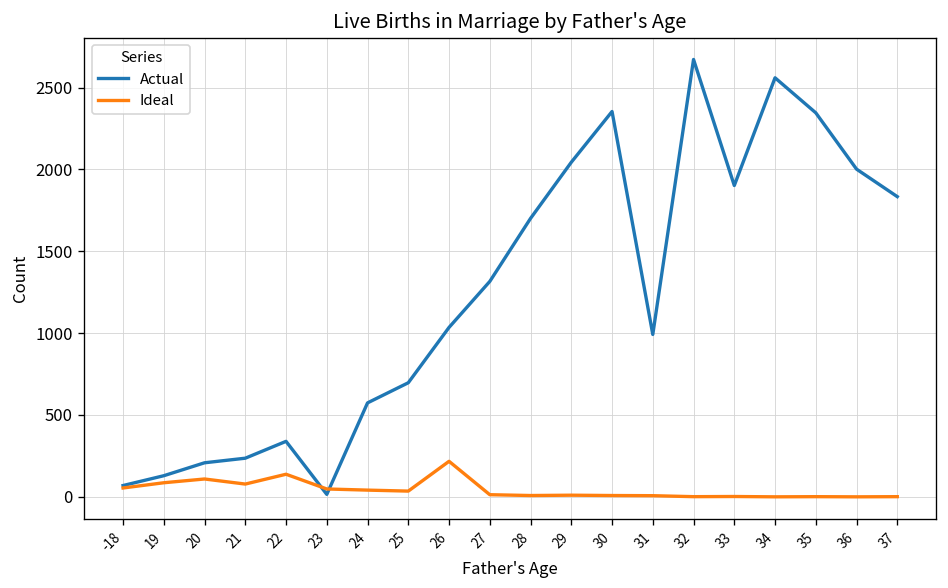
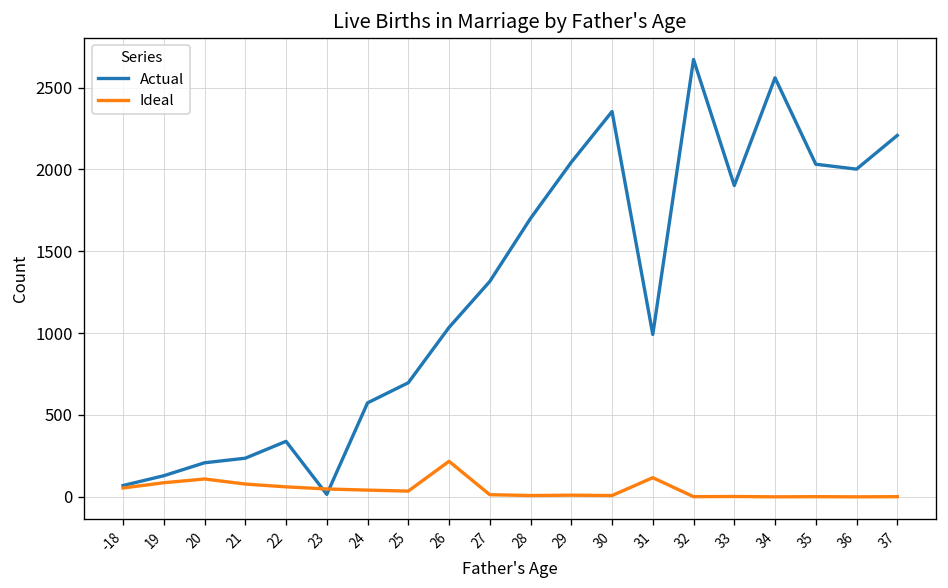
  {
    "Actual": {
      "19": 130,
      "20": 210,
      "21": 240,
      "22": 340,
      "23": 20,
      "24": 570,
      "25": 700,
      "26": 1040,
      "27": 1320,
      "28": 1700,
      "29": 2040,
      "30": 2350,
      "31": 990,
      "32": 2670,
      "33": 1900,
      "34": 2560,
-     "35": 2350,
+     "35": 2030,
      "36": 2000,
-     "37": 1830
+     "37": 2210
    },
    "Ideal": {
      "19": 90,
      "20": 110,
      "21": 80,
-     "22": 140,
+     "22": 60,
      "23": 50,
      "24": 40,
      "25": 40,
      "26": 220,
      "27": 10,
      "28": 10,
      "29": 10,
      "30": 10,
-     "31": 10,
+     "31": 120,
      "32": 0,
      "33": 0,
      "34": 0,
      "35": 0,
      "36": 0,
      "37": 0
    }
  }
